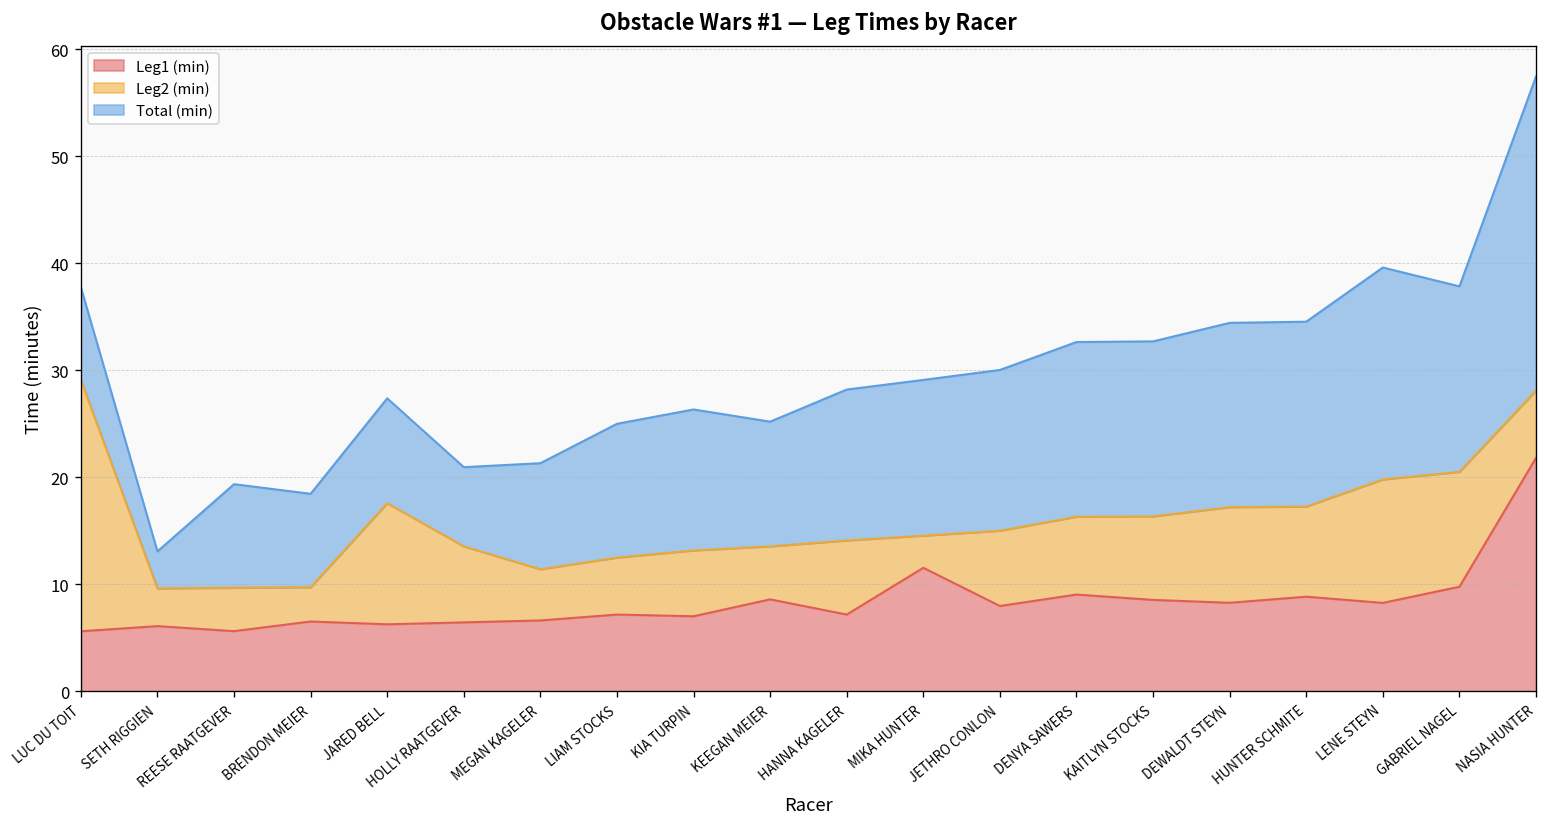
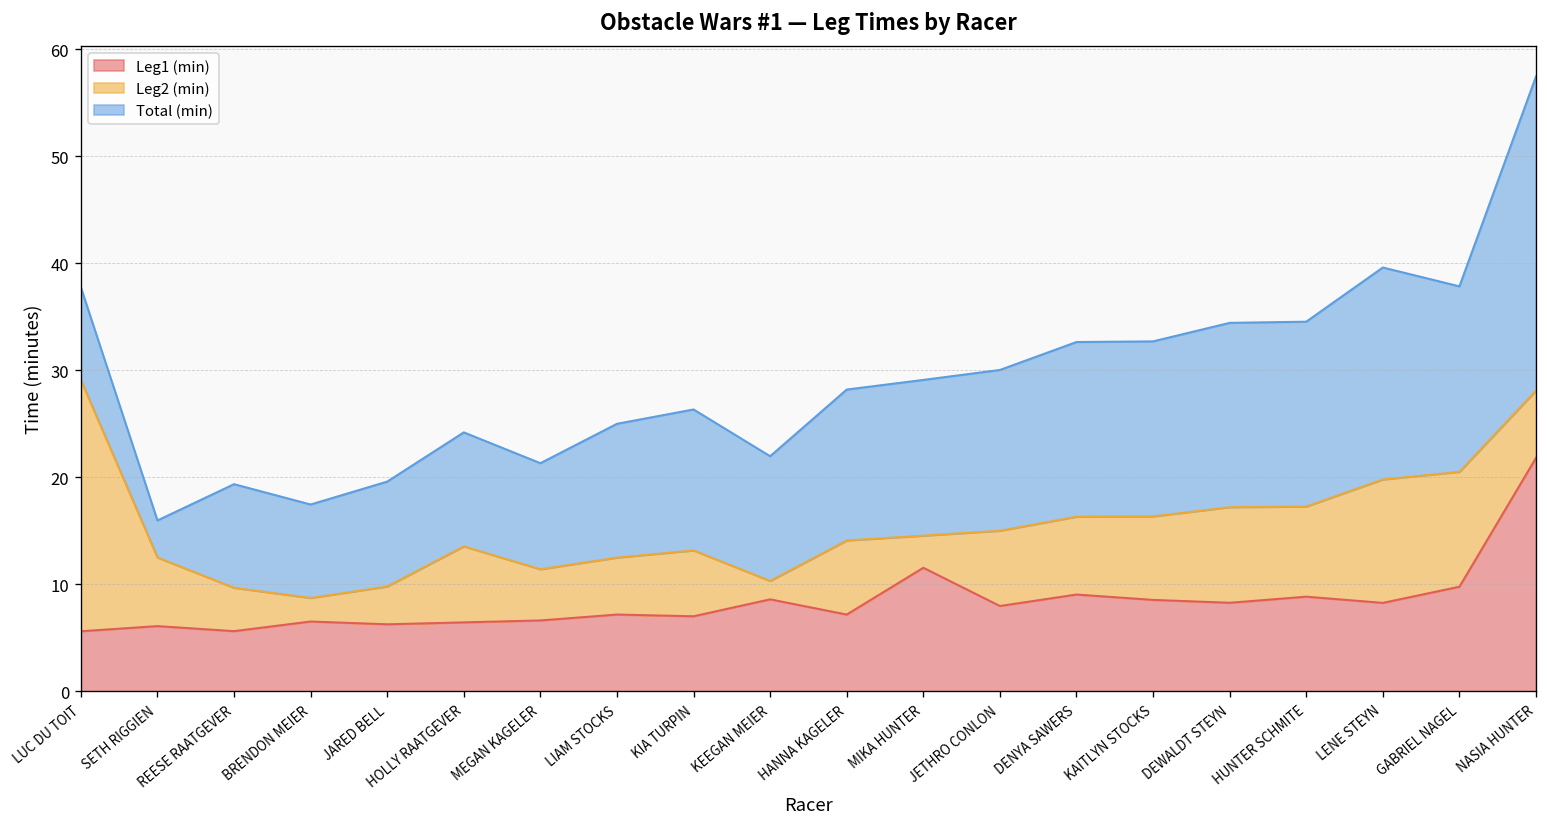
  {
    "Leg1 (min)": {
      "LUC DU TOIT": 6,
      "SETH RIGGIEN": 6,
      "REESE RAATGEVER": 6,
      "BRENDON MEIER": 7,
      "JARED BELL": 6,
      "HOLLY RAATGEVER": 6,
      "MEGAN KAGELER": 7,
      "LIAM STOCKS": 7,
      "KIA TURPIN": 7,
      "KEEGAN MEIER": 9,
      "HANNA KAGELER": 7,
      "MIKA HUNTER": 12,
      "JETHRO CONLON": 8,
      "DENYA SAWERS": 9,
      "KAITLYN STOCKS": 9,
      "DEWALDT STEYN": 8,
      "HUNTER SCHMITE": 9,
      "LENE STEYN": 8,
      "GABRIEL NAGEL": 10,
      "NASIA HUNTER": 22
    },
    "Leg2 (min)": {
      "LUC DU TOIT": 23,
-     "SETH RIGGIEN": 4,
+     "SETH RIGGIEN": 6,
      "REESE RAATGEVER": 4,
-     "BRENDON MEIER": 3,
-     "JARED BELL": 11,
+     "BRENDON MEIER": 2,
+     "JARED BELL": 4,
      "HOLLY RAATGEVER": 7,
      "MEGAN KAGELER": 5,
      "LIAM STOCKS": 5,
      "KIA TURPIN": 6,
-     "KEEGAN MEIER": 5,
+     "KEEGAN MEIER": 2,
      "HANNA KAGELER": 7,
      "MIKA HUNTER": 3,
      "JETHRO CONLON": 7,
      "DENYA SAWERS": 7,
      "KAITLYN STOCKS": 8,
      "DEWALDT STEYN": 9,
      "HUNTER SCHMITE": 8,
      "LENE STEYN": 12,
      "GABRIEL NAGEL": 11,
      "NASIA HUNTER": 6
    },
    "Total (min)": {
      "LUC DU TOIT": 9,
      "SETH RIGGIEN": 3,
      "REESE RAATGEVER": 10,
      "BRENDON MEIER": 9,
      "JARED BELL": 10,
-     "HOLLY RAATGEVER": 7,
+     "HOLLY RAATGEVER": 11,
      "MEGAN KAGELER": 10,
      "LIAM STOCKS": 13,
      "KIA TURPIN": 13,
      "KEEGAN MEIER": 12,
      "HANNA KAGELER": 14,
      "MIKA HUNTER": 15,
      "JETHRO CONLON": 15,
      "DENYA SAWERS": 16,
      "KAITLYN STOCKS": 16,
      "DEWALDT STEYN": 17,
      "HUNTER SCHMITE": 17,
      "LENE STEYN": 20,
      "GABRIEL NAGEL": 17,
      "NASIA HUNTER": 29
    }
  }
